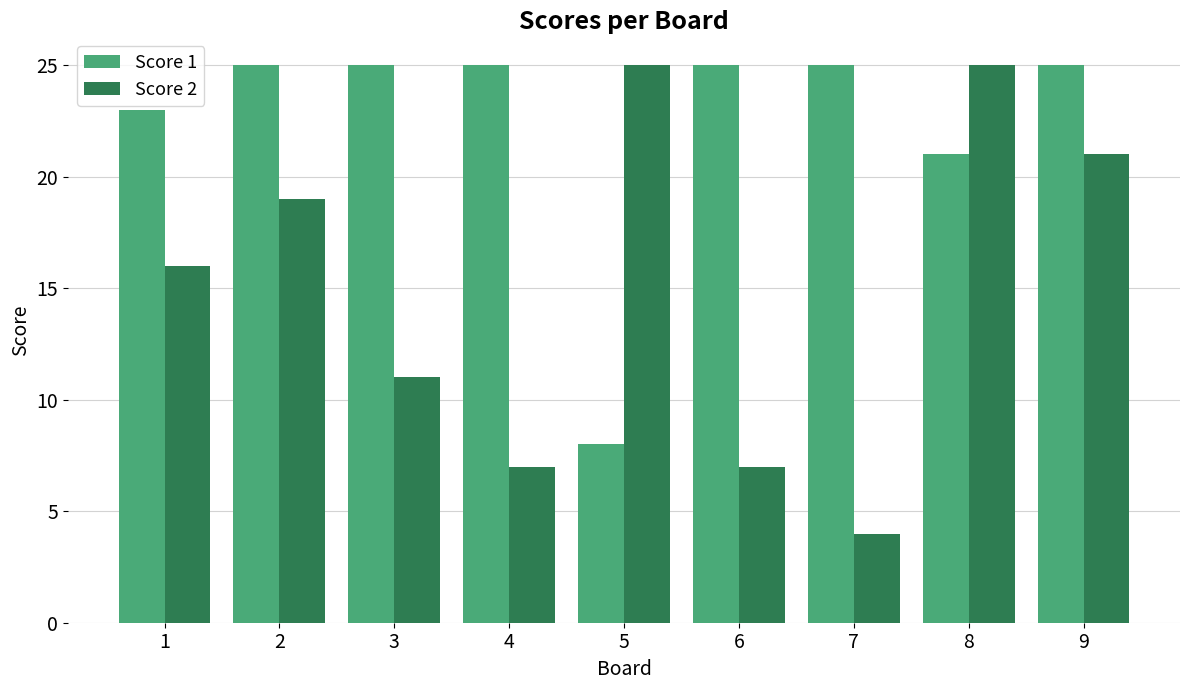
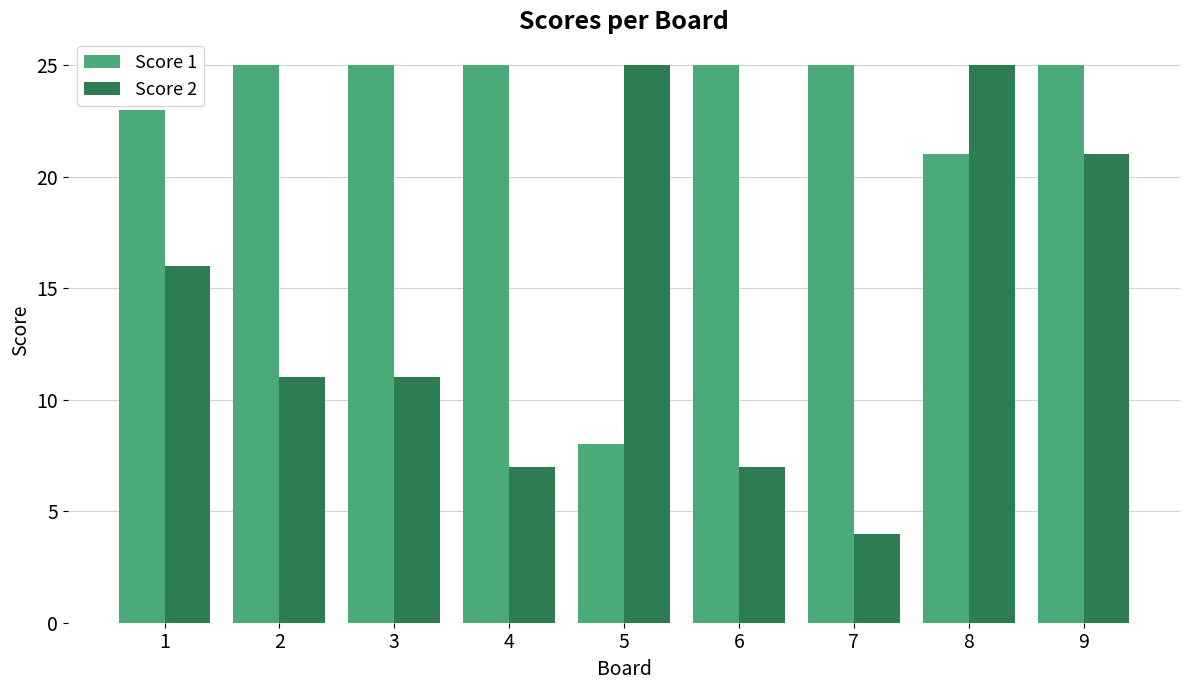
  {
    "Score 1": {
      "1": 23,
      "2": 25,
      "3": 25,
      "4": 25,
      "5": 8,
      "6": 25,
      "7": 25,
      "8": 21,
      "9": 25
    },
    "Score 2": {
      "1": 16,
-     "2": 19,
+     "2": 11,
      "3": 11,
      "4": 7,
      "5": 25,
      "6": 7,
      "7": 4,
      "8": 25,
      "9": 21
    }
  }
